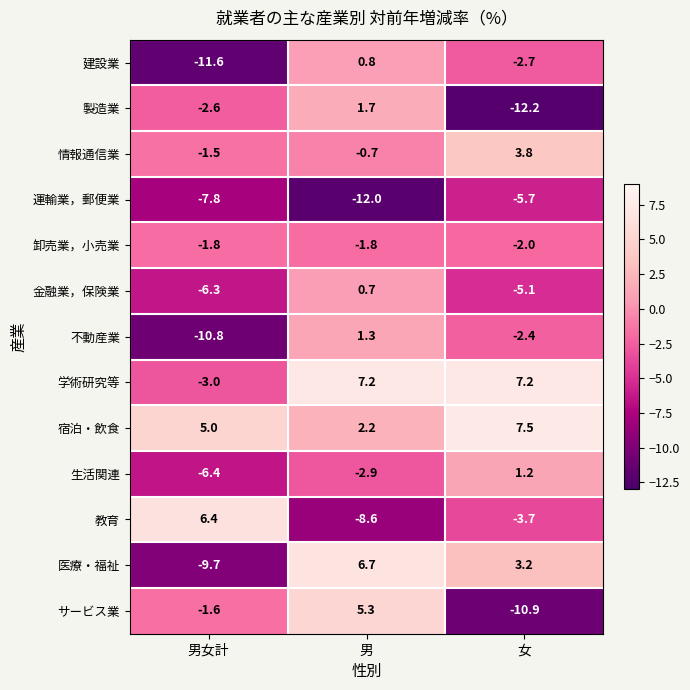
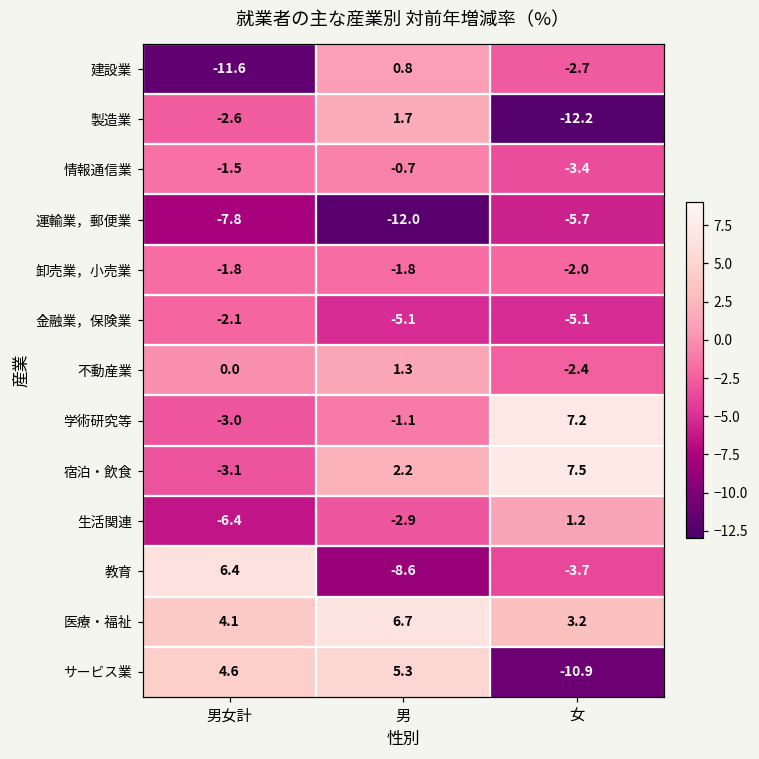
  {
    "建設業": {
      "男女計": -11.6,
      "男": 0.8,
      "女": -2.7
    },
    "製造業": {
      "男女計": -2.6,
      "男": 1.7,
      "女": -12.2
    },
    "情報通信業": {
      "男女計": -1.5,
      "男": -0.7,
-     "女": 3.8
+     "女": -3.4
    },
    "運輸業，郵便業": {
      "男女計": -7.8,
      "男": -12.0,
      "女": -5.7
    },
    "卸売業，小売業": {
      "男女計": -1.8,
      "男": -1.8,
      "女": -2.0
    },
    "金融業，保険業": {
-     "男女計": -6.3,
-     "男": 0.7,
+     "男女計": -2.1,
+     "男": -5.1,
      "女": -5.1
    },
    "不動産業": {
-     "男女計": -10.8,
+     "男女計": 0.0,
      "男": 1.3,
      "女": -2.4
    },
    "学術研究等": {
      "男女計": -3.0,
-     "男": 7.2,
+     "男": -1.1,
      "女": 7.2
    },
    "宿泊・飲食": {
-     "男女計": 5.0,
+     "男女計": -3.1,
      "男": 2.2,
      "女": 7.5
    },
    "生活関連": {
      "男女計": -6.4,
      "男": -2.9,
      "女": 1.2
    },
    "教育": {
      "男女計": 6.4,
      "男": -8.6,
      "女": -3.7
    },
    "医療・福祉": {
-     "男女計": -9.7,
+     "男女計": 4.1,
      "男": 6.7,
      "女": 3.2
    },
    "サービス業": {
-     "男女計": -1.6,
+     "男女計": 4.6,
      "男": 5.3,
      "女": -10.9
    }
  }
